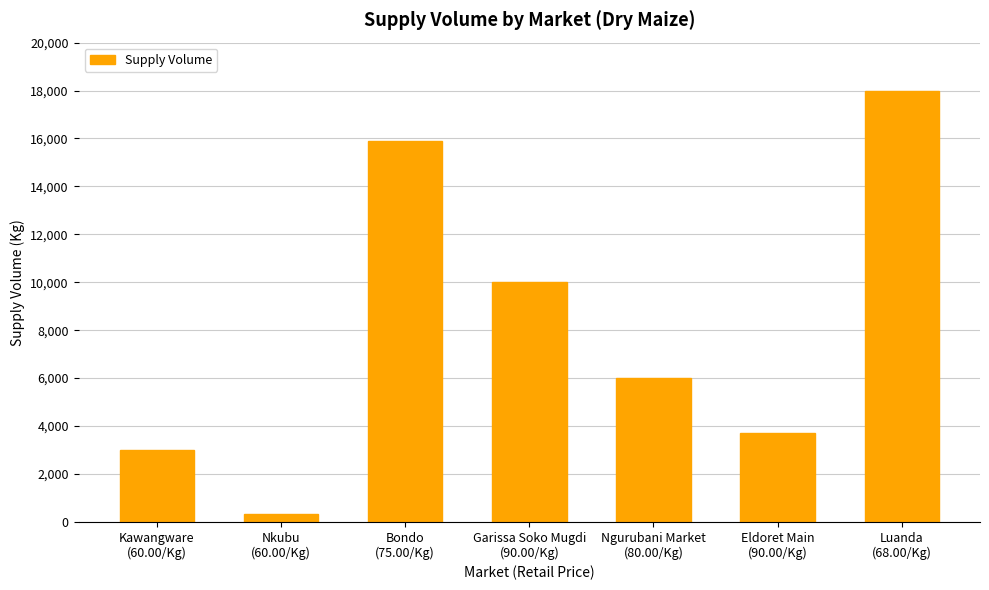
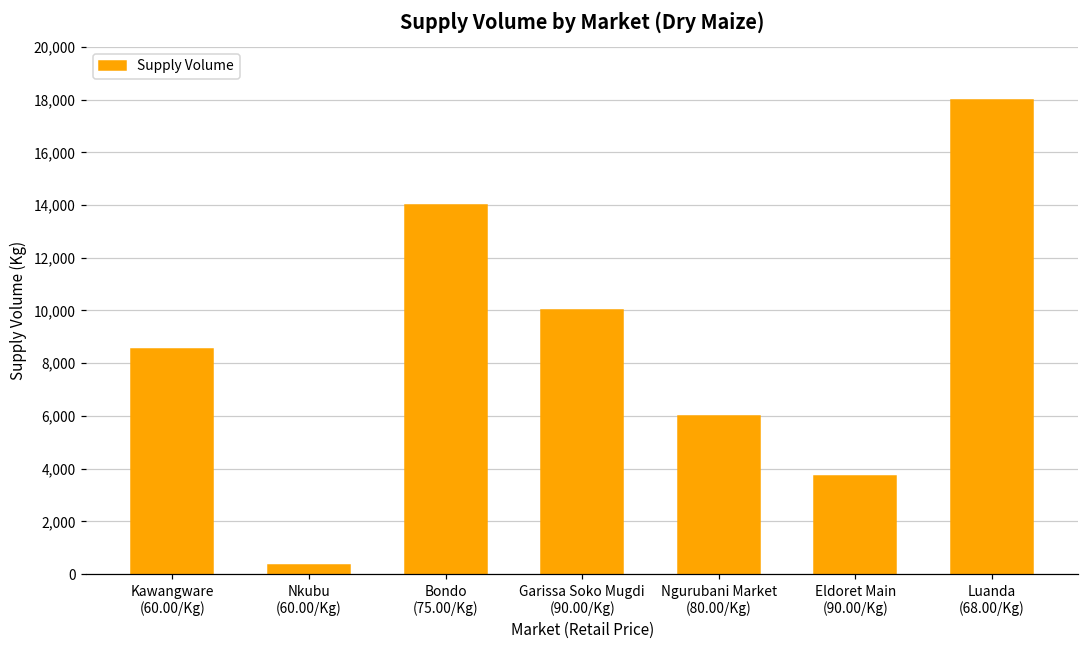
  {
-   "Kawangware (60.00/Kg)": "3,000",
+   "Kawangware (60.00/Kg)": "8,500",
    "Nkubu (60.00/Kg)": "300",
-   "Bondo (75.00/Kg)": "15,900",
+   "Bondo (75.00/Kg)": "14,000",
    "Garissa Soko Mugdi (90.00/Kg)": "10,000",
    "Ngurubani Market (80.00/Kg)": "6,000",
    "Eldoret Main (90.00/Kg)": "3,700",
    "Luanda (68.00/Kg)": "18,000"
  }
